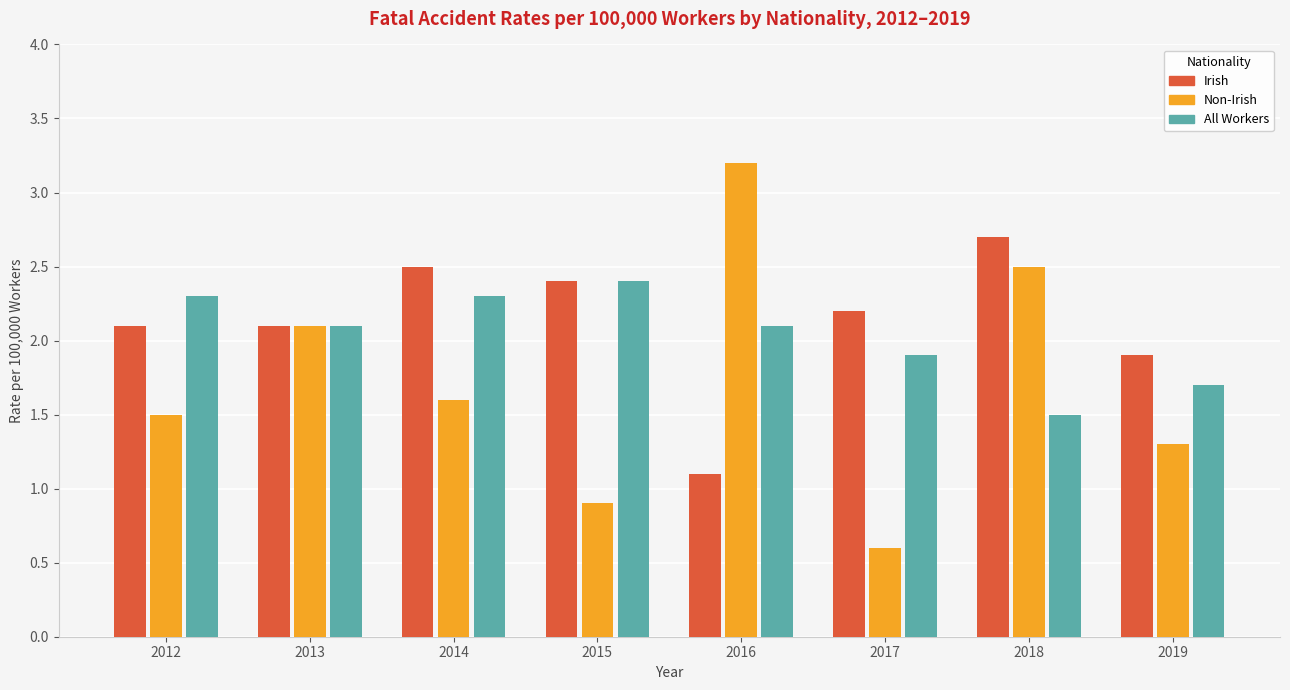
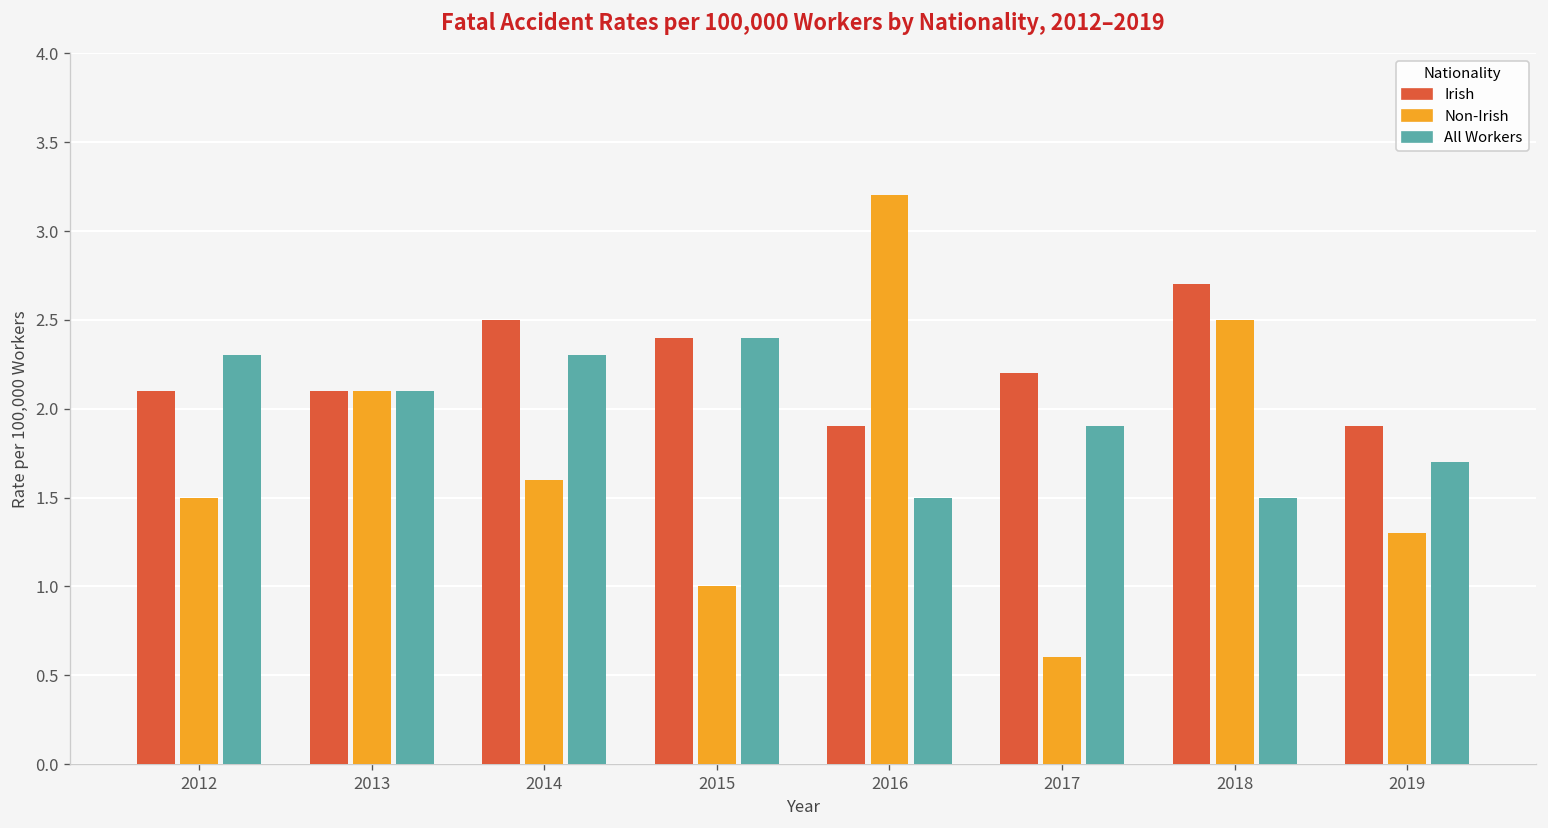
  {
    "Irish": {
      "2012": 2.1,
      "2013": 2.1,
      "2014": 2.5,
      "2015": 2.4,
-     "2016": 1.1,
+     "2016": 1.9,
      "2017": 2.2,
      "2018": 2.7,
      "2019": 1.9
    },
    "Non-Irish": {
      "2012": 1.5,
      "2013": 2.1,
      "2014": 1.6,
-     "2015": 0.9,
+     "2015": 1.0,
      "2016": 3.2,
      "2017": 0.6,
      "2018": 2.5,
      "2019": 1.3
    },
    "All Workers": {
      "2012": 2.3,
      "2013": 2.1,
      "2014": 2.3,
      "2015": 2.4,
-     "2016": 2.1,
+     "2016": 1.5,
      "2017": 1.9,
      "2018": 1.5,
      "2019": 1.7
    }
  }
